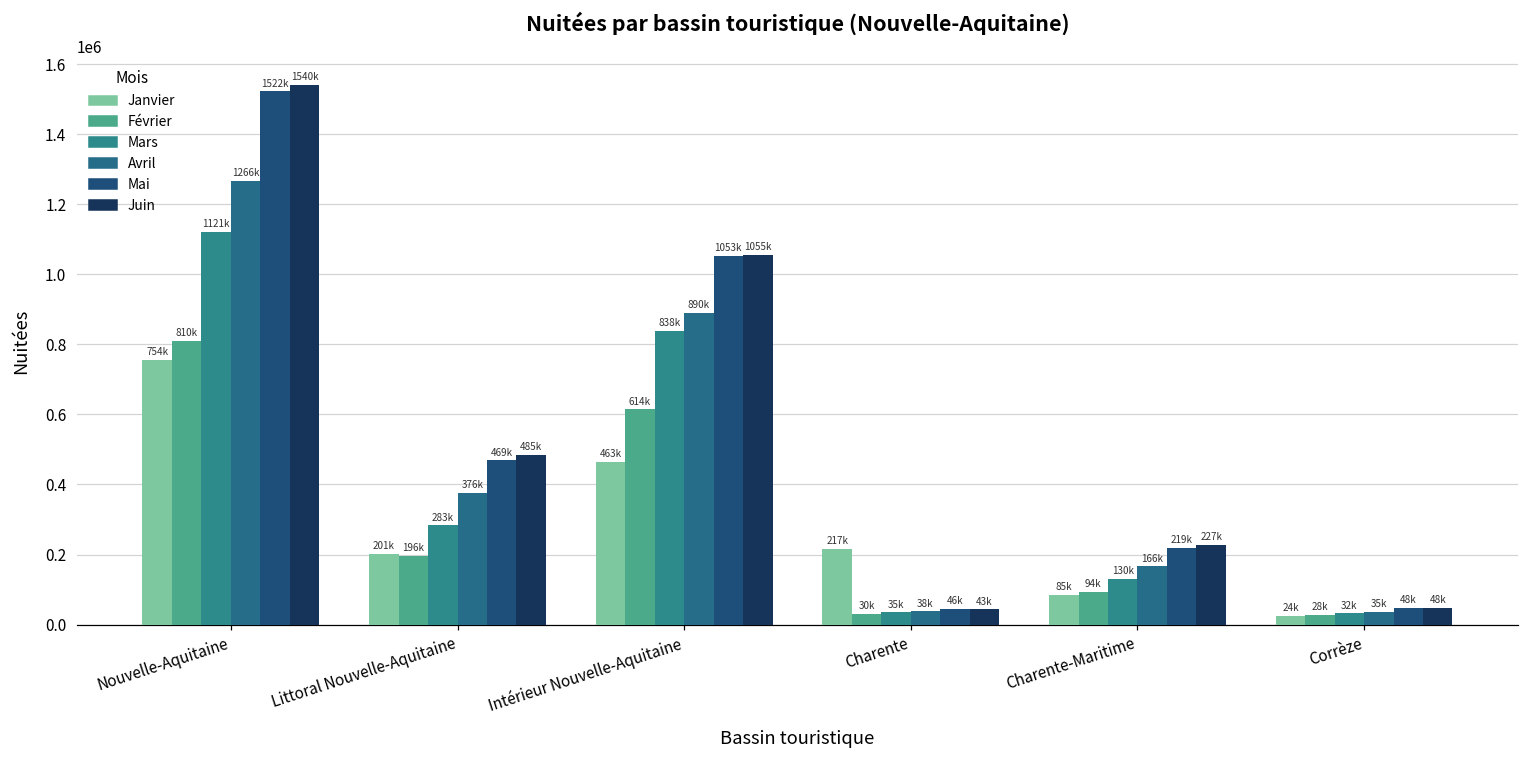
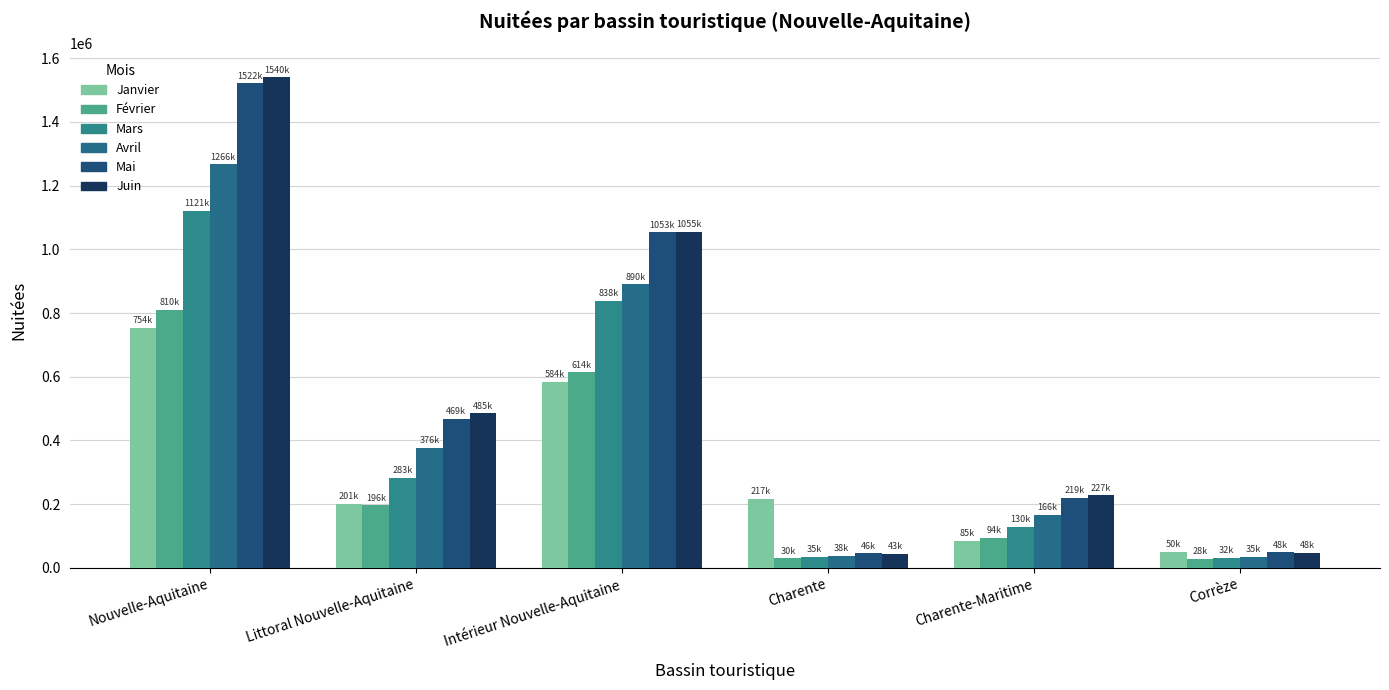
  {
    "Janvier": {
      "Nouvelle-Aquitaine": "754k",
      "Littoral Nouvelle-Aquitaine": "201k",
-     "Intérieur Nouvelle-Aquitaine": "463k",
+     "Intérieur Nouvelle-Aquitaine": "584k",
      "Charente": "217k",
      "Charente-Maritime": "85k",
-     "Corrèze": "24k"
+     "Corrèze": "50k"
    }
  }
